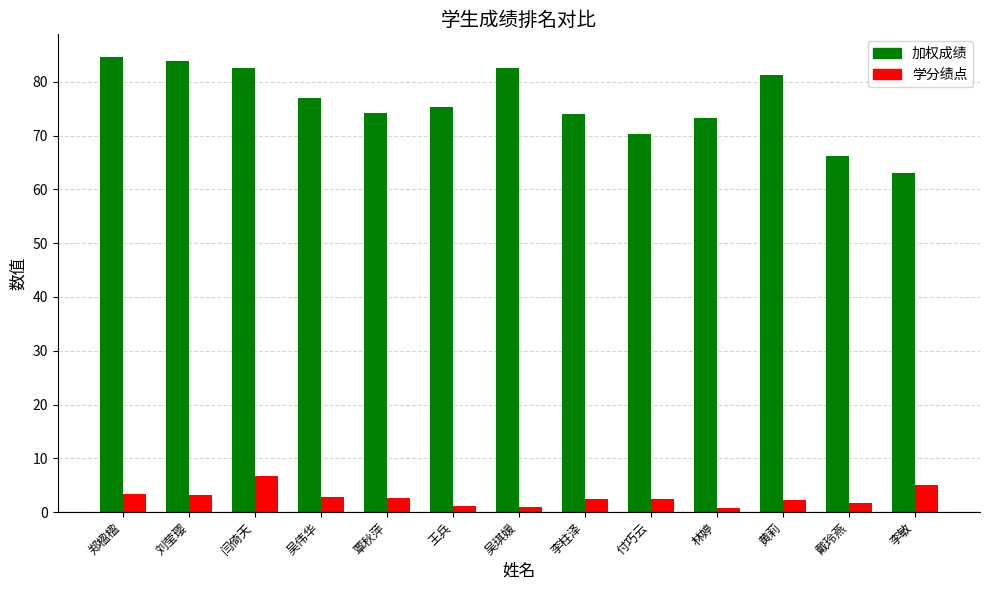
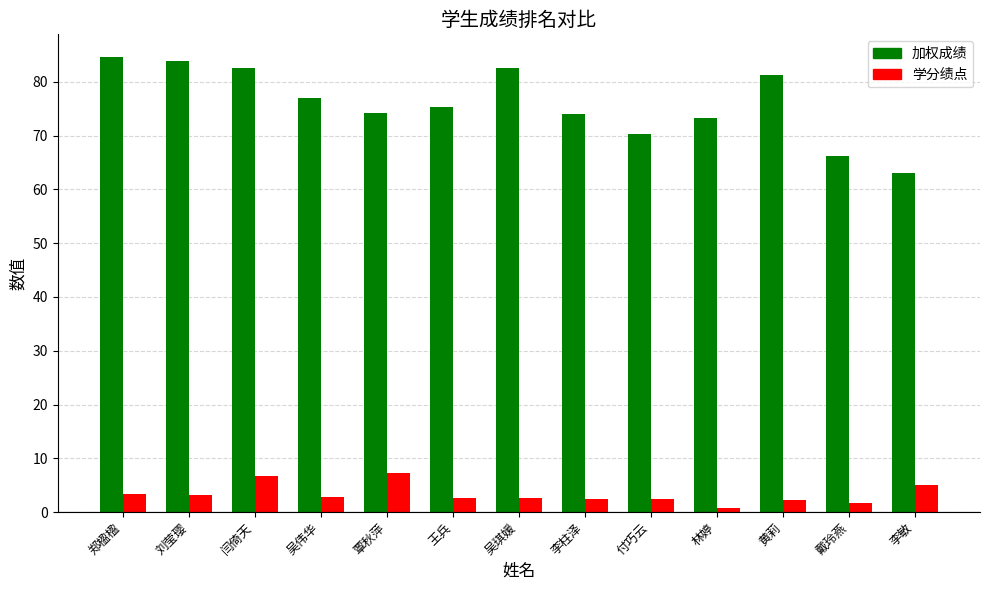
  {
    "加权成绩": {
      "郑楹楹": 85,
      "刘莹璎": 84,
      "闫倚天": 83,
      "吴伟华": 77,
      "覃秋萍": 74,
      "王兵": 75,
      "吴琪媛": 83,
      "李柱泽": 74,
      "付巧云": 70,
      "林婷": 73,
      "黄莉": 81,
      "戴玲燕": 66,
      "李敏": 63
    },
    "学分绩点": {
      "郑楹楹": 3,
      "刘莹璎": 3,
      "闫倚天": 7,
      "吴伟华": 3,
-     "覃秋萍": 3,
-     "王兵": 1,
-     "吴琪媛": 1,
+     "覃秋萍": 7,
+     "王兵": 3,
+     "吴琪媛": 3,
      "李柱泽": 2,
      "付巧云": 2,
      "林婷": 1,
      "黄莉": 2,
      "戴玲燕": 2,
      "李敏": 5
    }
  }
